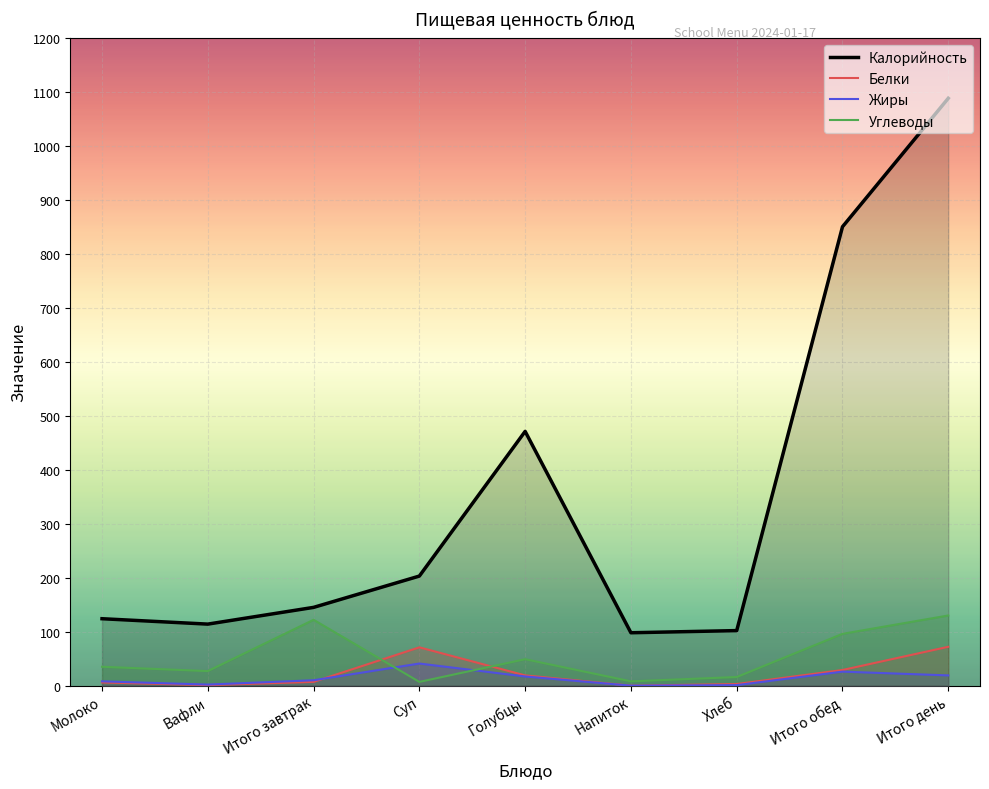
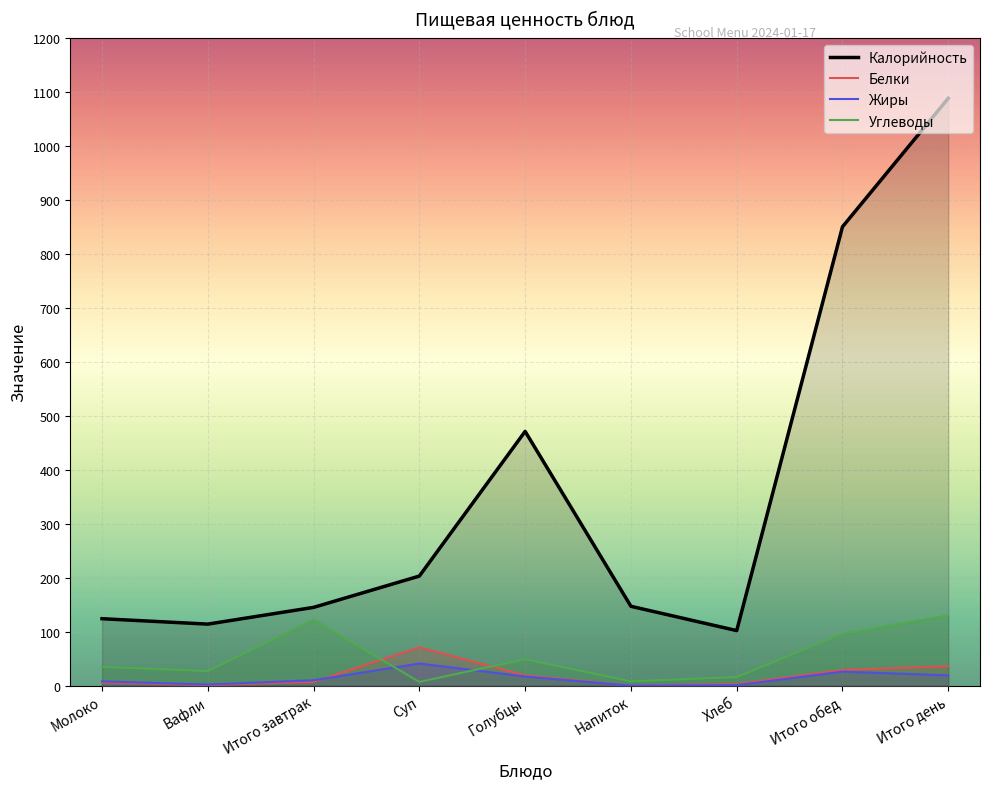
  {
    "Калорийность": {
      "Молоко": 120,
      "Вафли": 110,
      "Итого завтрак": 150,
      "Суп": 200,
      "Голубцы": 470,
-     "Напиток": 100,
+     "Напиток": 150,
      "Хлеб": 100,
      "Итого обед": 850
    },
    "Белки": {
      "Суп": 70,
-     "Итого день": 70
+     "Итого день": 40
    },
    "Жиры": {
      "Суп": 40,
      "Итого день": 20
    },
    "Углеводы": {
      "Молоко": 40,
      "Вафли": 30,
      "Итого завтрак": 120,
      "Суп": 10,
      "Голубцы": 50,
      "Напиток": 10,
      "Хлеб": 20,
      "Итого обед": 100,
      "Итого день": 130
    }
  }
